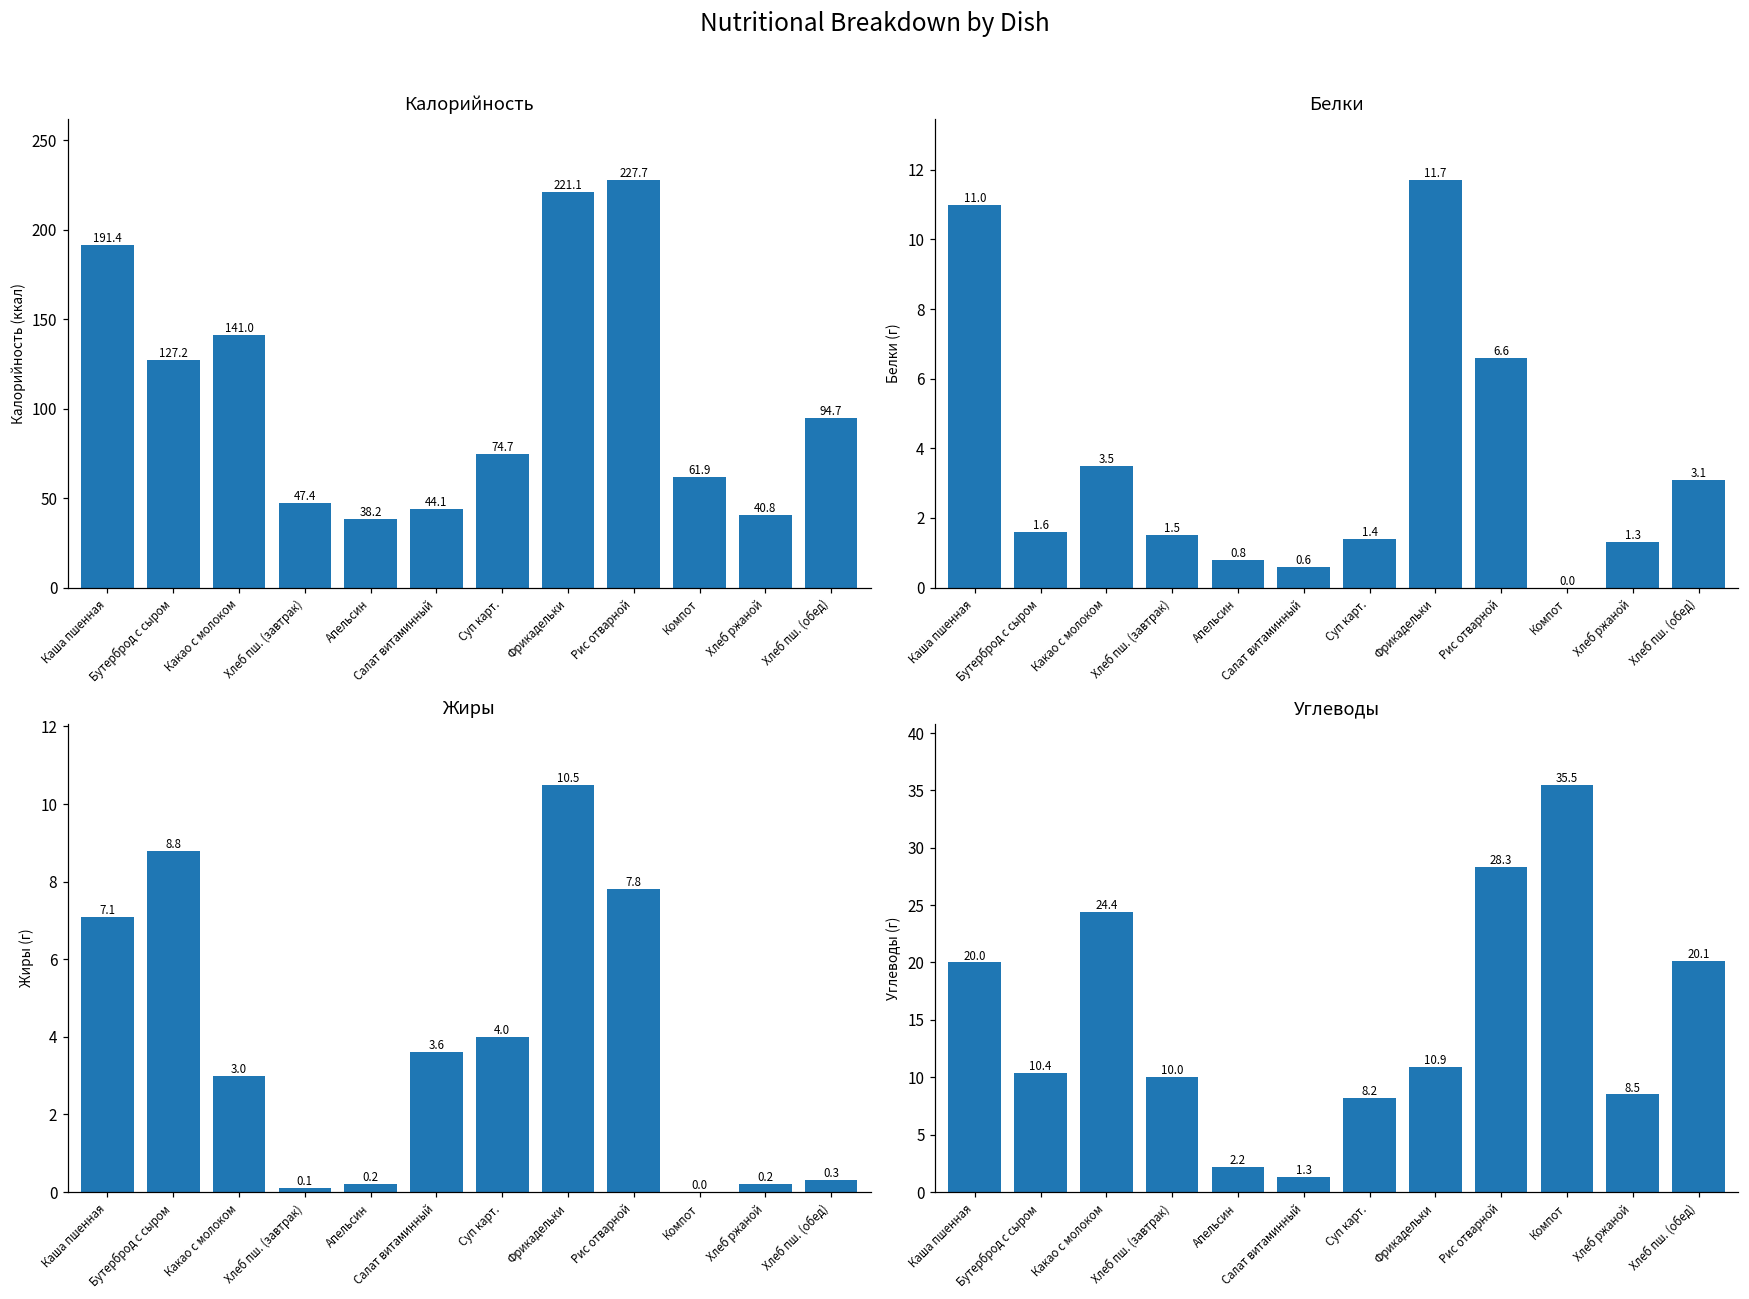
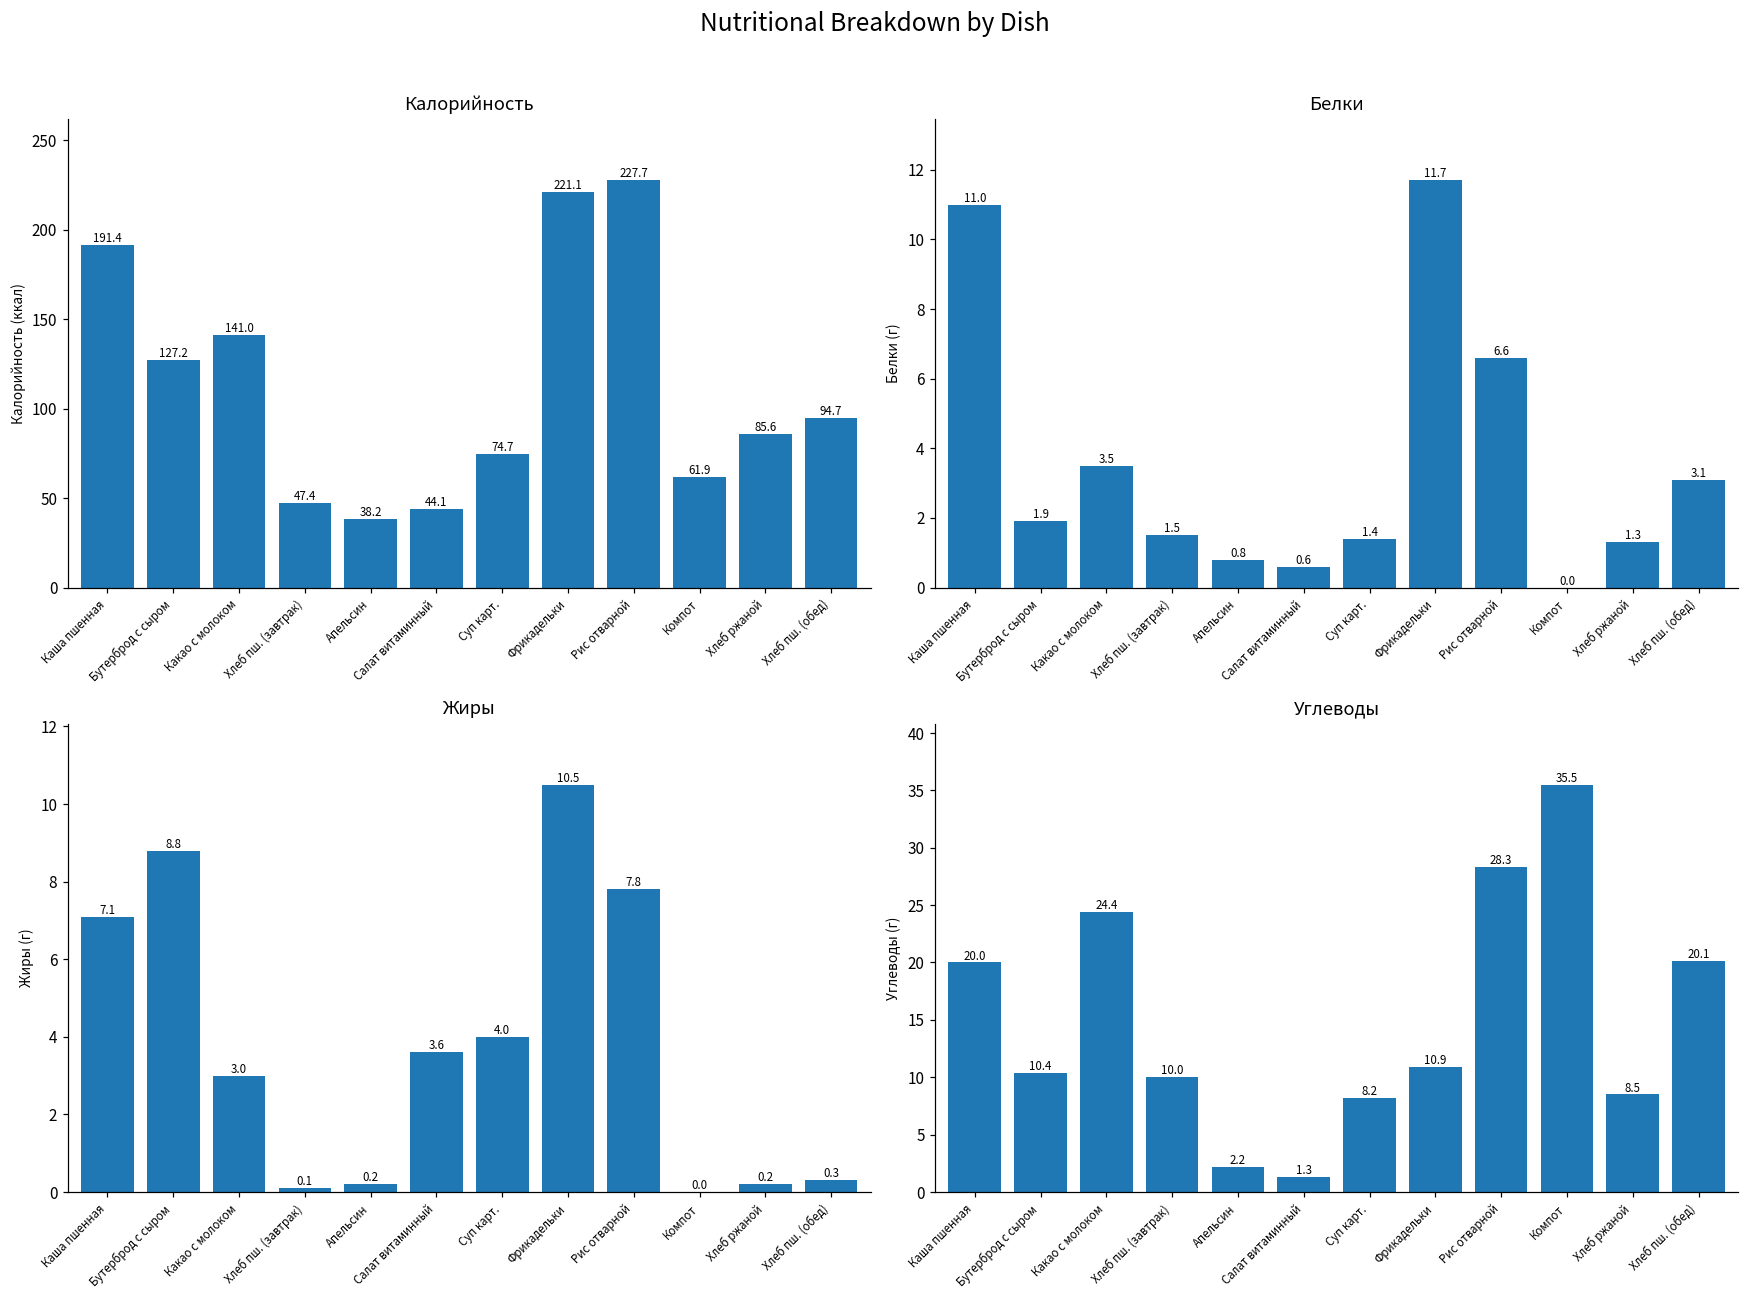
  {
    "Калорийность": {
      "Каша пшенная": 191.4,
      "Бутерброд с сыром": 127.2,
      "Какао с молоком": 141.0,
      "Хлеб пш. (завтрак)": 47.4,
      "Апельсин": 38.2,
      "Салат витаминный": 44.1,
      "Суп карт.": 74.7,
      "Фрикадельки": 221.1,
      "Рис отварной": 227.7,
      "Компот": 61.9,
-     "Хлеб ржаной": 40.8,
+     "Хлеб ржаной": 85.6,
      "Хлеб пш. (обед)": 94.7
    },
    "Белки": {
      "Каша пшенная": 11.0,
-     "Бутерброд с сыром": 1.6,
+     "Бутерброд с сыром": 1.9,
      "Какао с молоком": 3.5,
      "Хлеб пш. (завтрак)": 1.5,
      "Апельсин": 0.8,
      "Салат витаминный": 0.6,
      "Суп карт.": 1.4,
      "Фрикадельки": 11.7,
      "Рис отварной": 6.6,
      "Компот": 0.0,
      "Хлеб ржаной": 1.3,
      "Хлеб пш. (обед)": 3.1
    },
    "Жиры": {
      "Каша пшенная": 7.1,
      "Бутерброд с сыром": 8.8,
      "Какао с молоком": 3.0,
      "Хлеб пш. (завтрак)": 0.1,
      "Апельсин": 0.2,
      "Салат витаминный": 3.6,
      "Суп карт.": 4.0,
      "Фрикадельки": 10.5,
      "Рис отварной": 7.8,
      "Компот": 0.0,
      "Хлеб ржаной": 0.2,
      "Хлеб пш. (обед)": 0.3
    },
    "Углеводы": {
      "Каша пшенная": 20.0,
      "Бутерброд с сыром": 10.4,
      "Какао с молоком": 24.4,
      "Хлеб пш. (завтрак)": 10.0,
      "Апельсин": 2.2,
      "Салат витаминный": 1.3,
      "Суп карт.": 8.2,
      "Фрикадельки": 10.9,
      "Рис отварной": 28.3,
      "Компот": 35.5,
      "Хлеб ржаной": 8.5,
      "Хлеб пш. (обед)": 20.1
    }
  }
